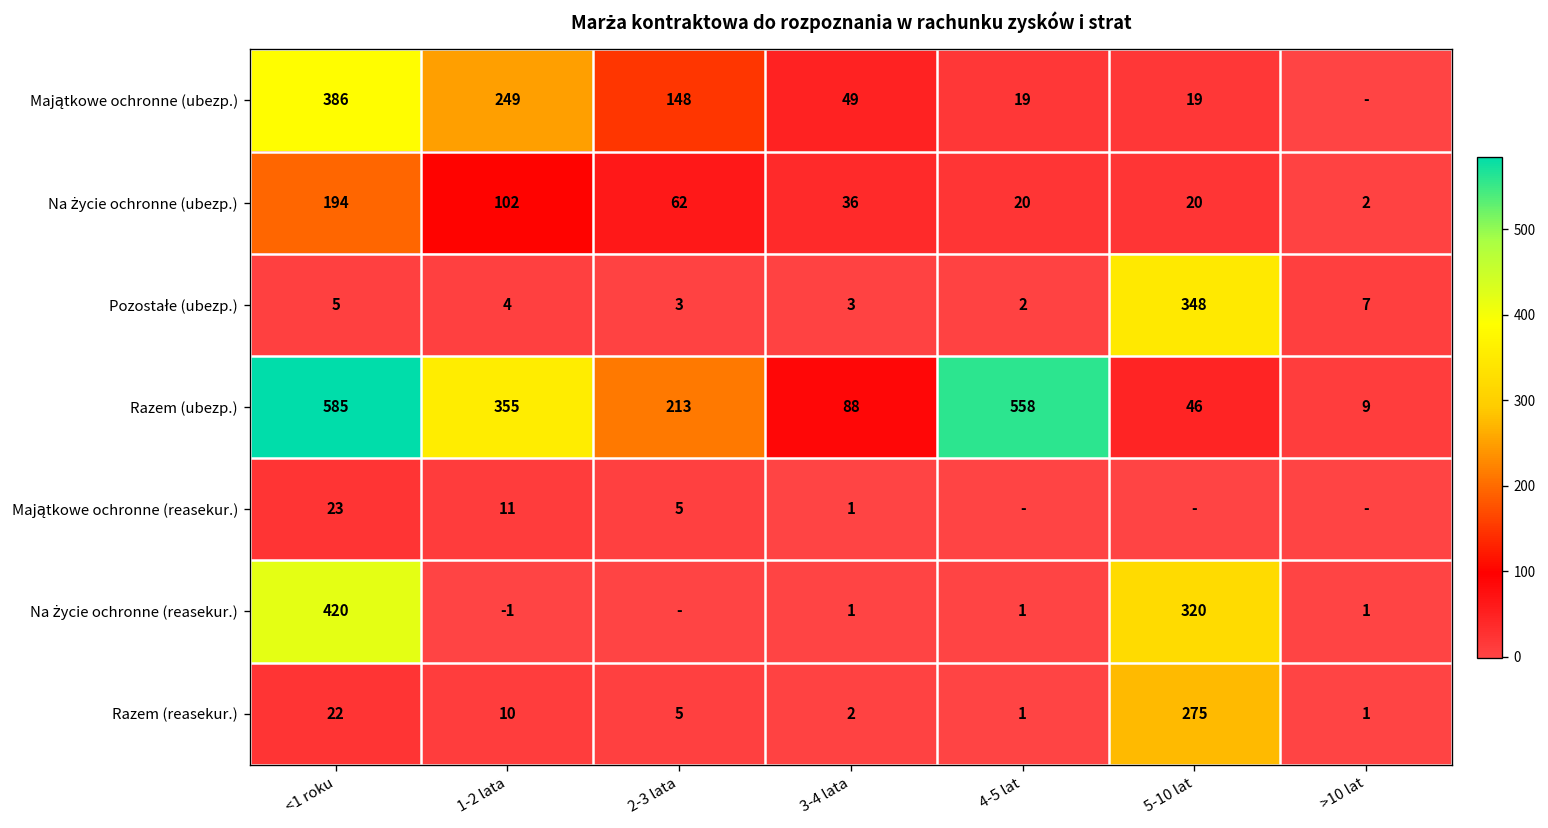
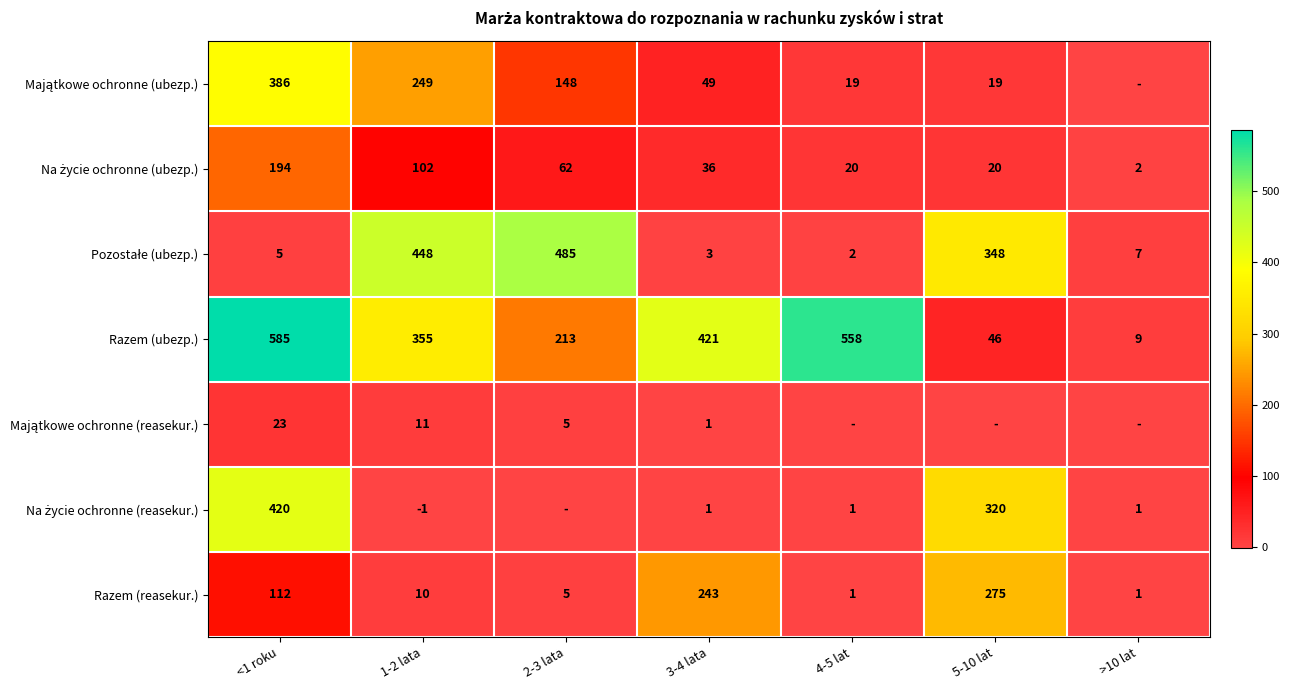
  {
    "Majątkowe ochronne (ubezp.)": {
      "<1 roku": 386,
      "1-2 lata": 249,
      "2-3 lata": 148,
      "3-4 lata": 49,
      "4-5 lat": 19,
      "5-10 lat": 19
    },
    "Na życie ochronne (ubezp.)": {
      "<1 roku": 194,
      "1-2 lata": 102,
      "2-3 lata": 62,
      "3-4 lata": 36,
      "4-5 lat": 20,
      "5-10 lat": 20,
      ">10 lat": 2
    },
    "Pozostałe (ubezp.)": {
      "<1 roku": 5,
-     "1-2 lata": 4,
-     "2-3 lata": 3,
+     "1-2 lata": 448,
+     "2-3 lata": 485,
      "3-4 lata": 3,
      "4-5 lat": 2,
      "5-10 lat": 348,
      ">10 lat": 7
    },
    "Razem (ubezp.)": {
      "<1 roku": 585,
      "1-2 lata": 355,
      "2-3 lata": 213,
-     "3-4 lata": 88,
+     "3-4 lata": 421,
      "4-5 lat": 558,
      "5-10 lat": 46,
      ">10 lat": 9
    },
    "Majątkowe ochronne (reasekur.)": {
      "<1 roku": 23,
      "1-2 lata": 11,
      "2-3 lata": 5,
      "3-4 lata": 1
    },
    "Na życie ochronne (reasekur.)": {
      "<1 roku": 420,
      "1-2 lata": -1,
      "3-4 lata": 1,
      "4-5 lat": 1,
      "5-10 lat": 320,
      ">10 lat": 1
    },
    "Razem (reasekur.)": {
-     "<1 roku": 22,
+     "<1 roku": 112,
      "1-2 lata": 10,
      "2-3 lata": 5,
-     "3-4 lata": 2,
+     "3-4 lata": 243,
      "4-5 lat": 1,
      "5-10 lat": 275,
      ">10 lat": 1
    }
  }
